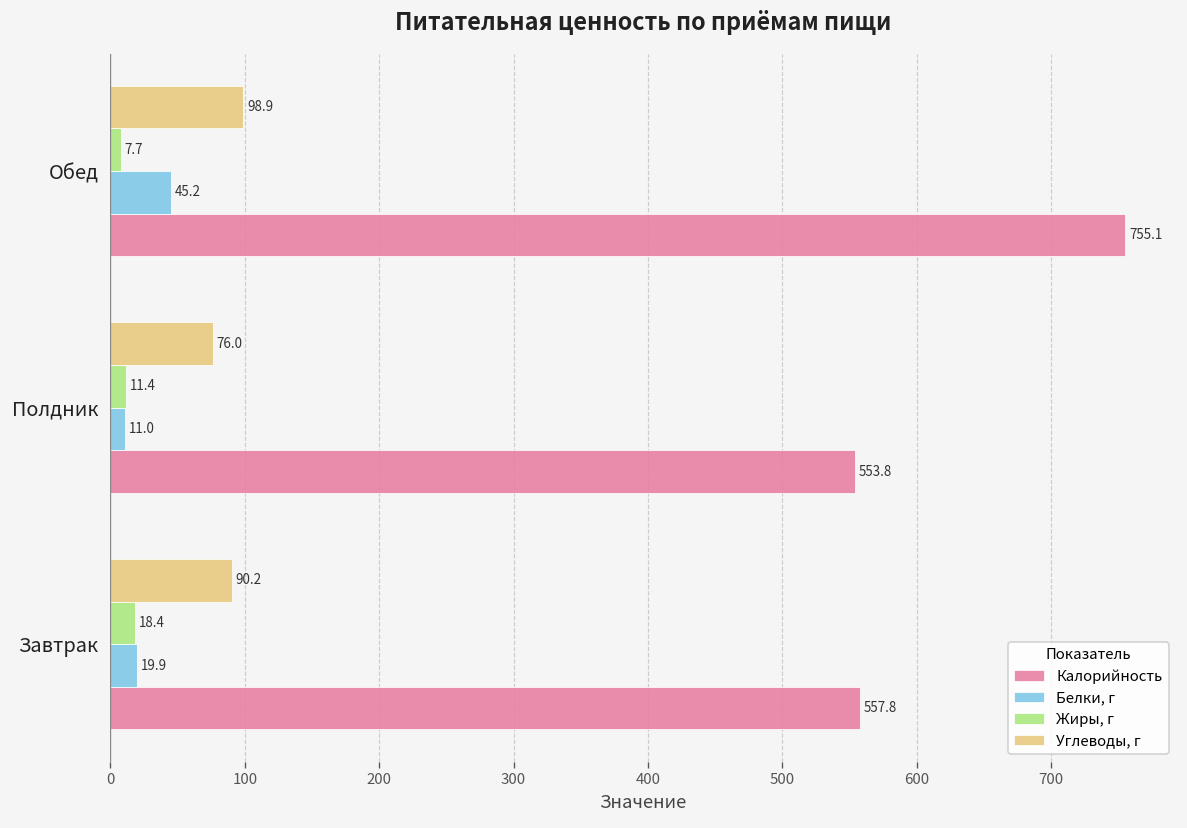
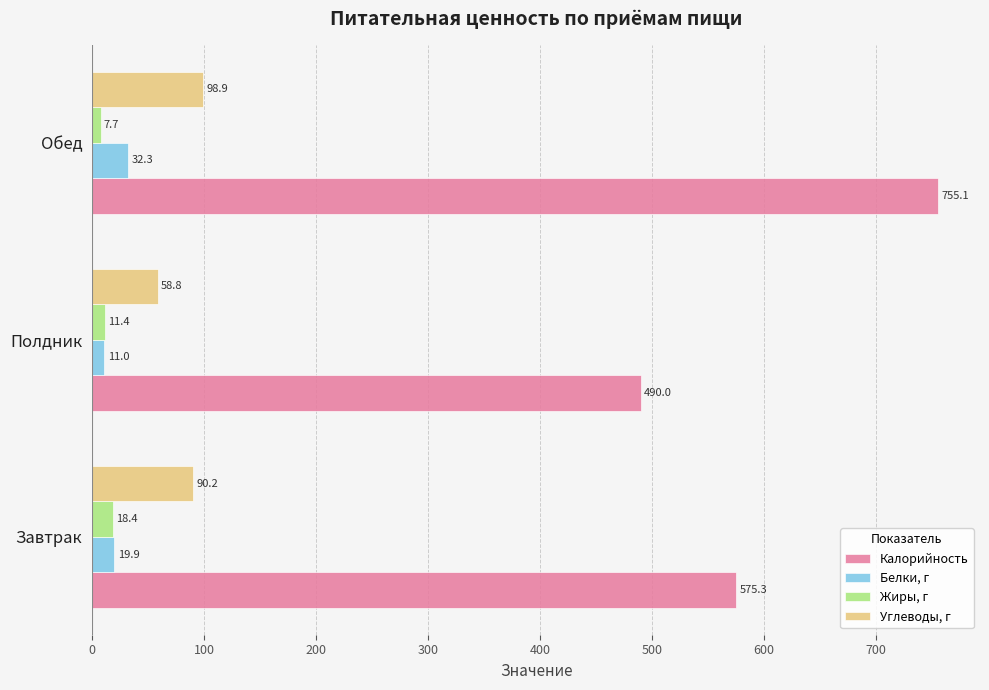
  {
    "Калорийность": {
      "Обед": 755.1,
-     "Полдник": 553.8,
-     "Завтрак": 557.8
+     "Полдник": 490.0,
+     "Завтрак": 575.3
    },
    "Белки, г": {
-     "Обед": 45.2,
+     "Обед": 32.3,
      "Полдник": 11.0,
      "Завтрак": 19.9
    },
    "Жиры, г": {
      "Обед": 7.7,
      "Полдник": 11.4,
      "Завтрак": 18.4
    },
    "Углеводы, г": {
      "Обед": 98.9,
-     "Полдник": 76.0,
+     "Полдник": 58.8,
      "Завтрак": 90.2
    }
  }
